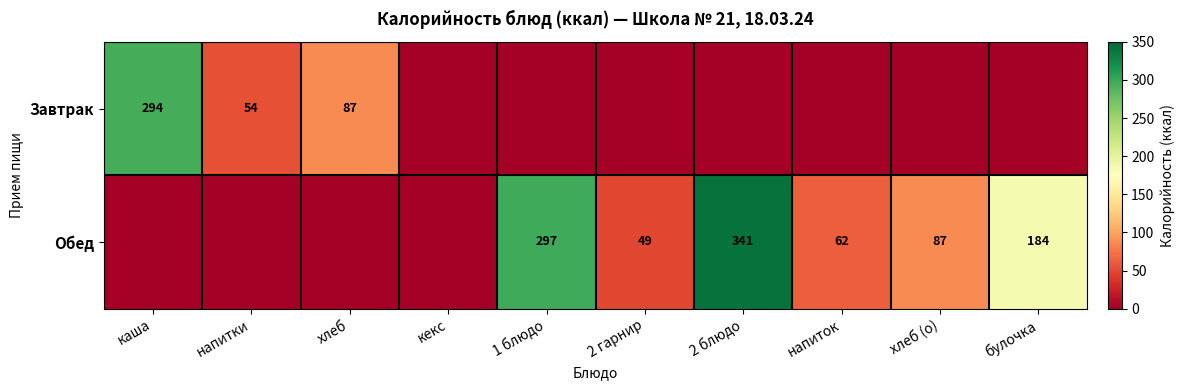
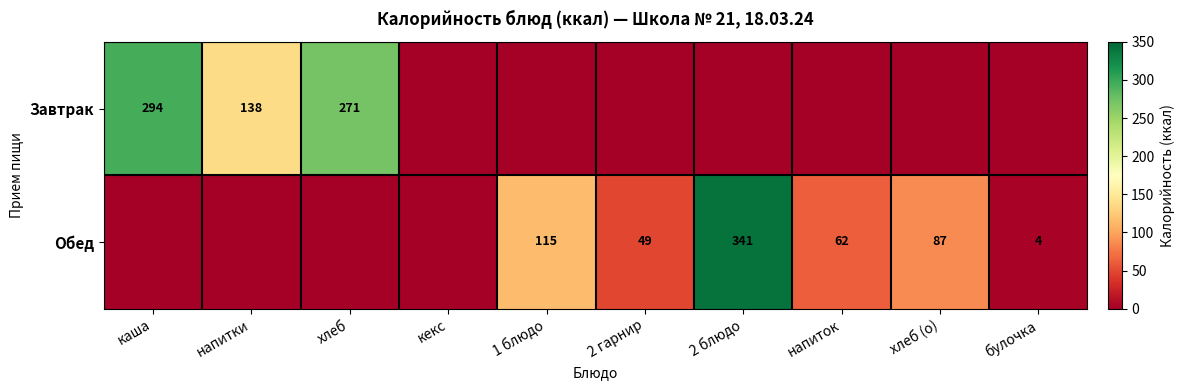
  {
    "Завтрак": {
      "каша": 294,
-     "напитки": 54,
-     "хлеб": 87
+     "напитки": 138,
+     "хлеб": 271
    },
    "Обед": {
-     "1 блюдо": 297,
+     "1 блюдо": 115,
      "2 гарнир": 49,
      "2 блюдо": 341,
      "напиток": 62,
      "хлеб (о)": 87,
-     "булочка": 184
+     "булочка": 4
    }
  }
